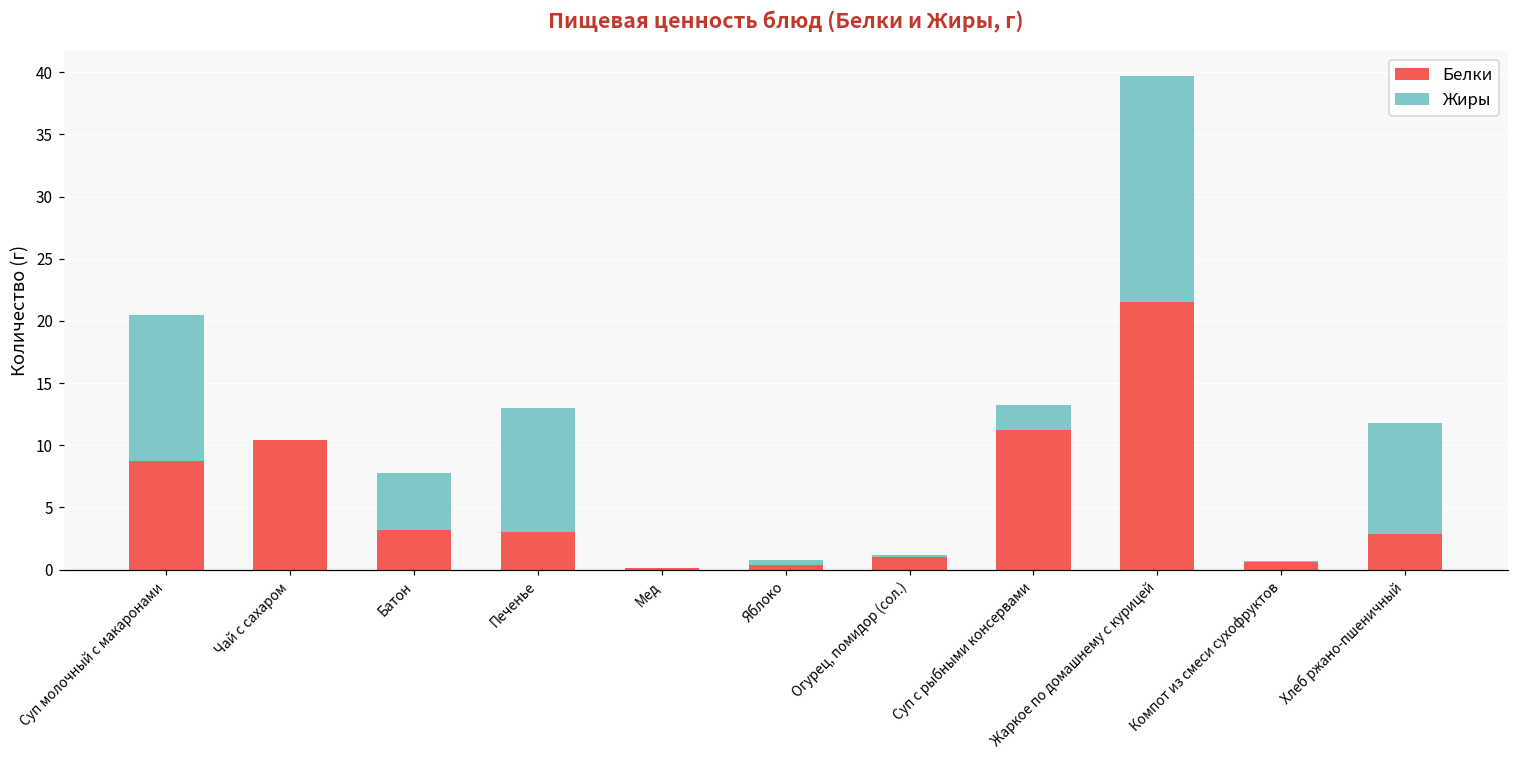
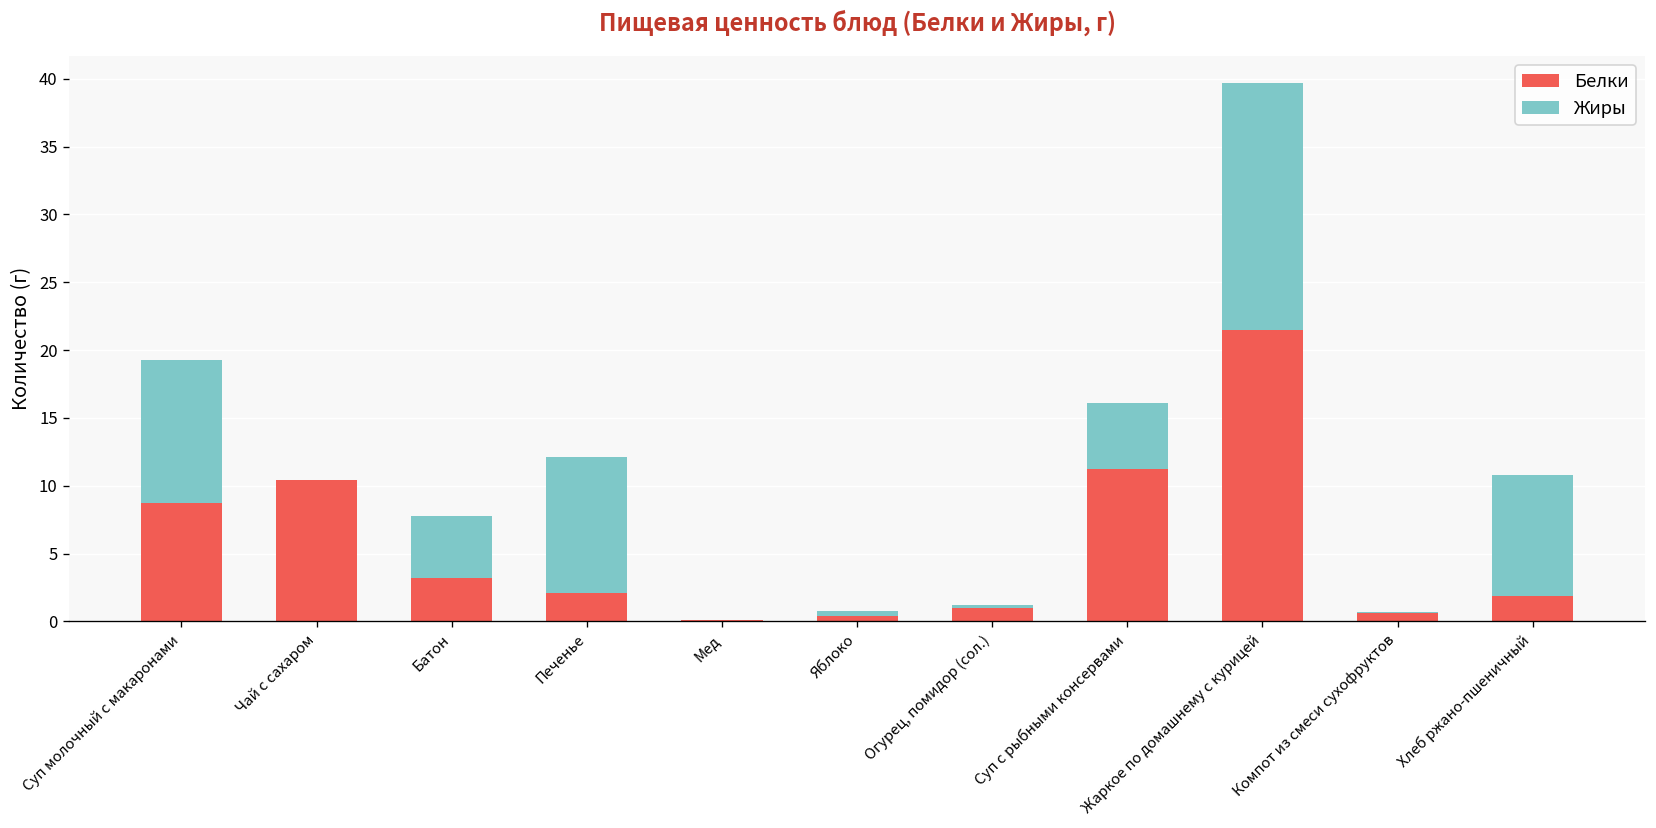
  {
    "Белки": {
      "Суп молочный с макаронами": 8.7,
      "Чай с сахаром": 10.4,
      "Батон": 3.2,
-     "Печенье": 3.0,
+     "Печенье": 2.1,
      "Яблоко": 0.4,
      "Огурец, помидор (сол.)": 1.0,
      "Суп с рыбными консервами": 11.2,
      "Жаркое по домашнему с курицей": 21.5,
      "Компот из смеси сухофруктов": 0.6,
-     "Хлеб ржано-пшеничный": 2.9
+     "Хлеб ржано-пшеничный": 1.9
    },
    "Жиры": {
-     "Суп молочный с макаронами": 11.8,
+     "Суп молочный с макаронами": 10.6,
      "Чай с сахаром": 0.0,
      "Батон": 4.6,
      "Печенье": 10.0,
      "Мед": 0.0,
      "Яблоко": 0.4,
-     "Суп с рыбными консервами": 2.0,
+     "Суп с рыбными консервами": 4.9,
      "Жаркое по домашнему с курицей": 18.2,
      "Хлеб ржано-пшеничный": 8.9
    }
  }
